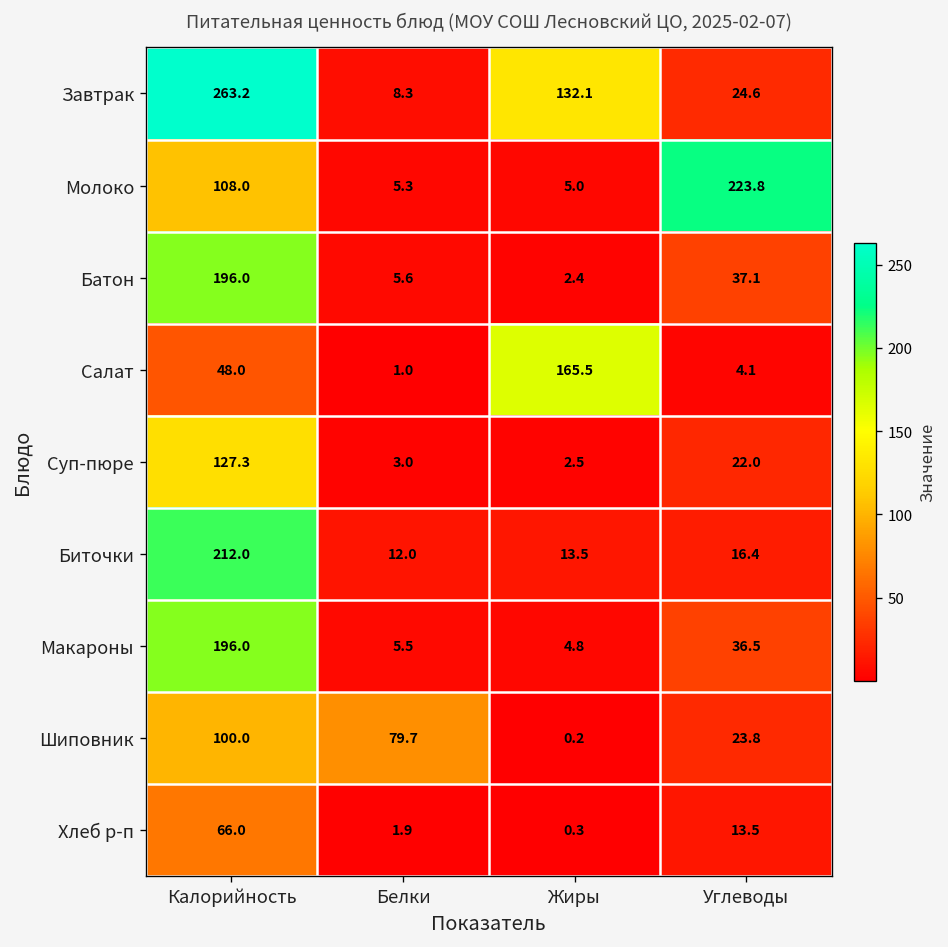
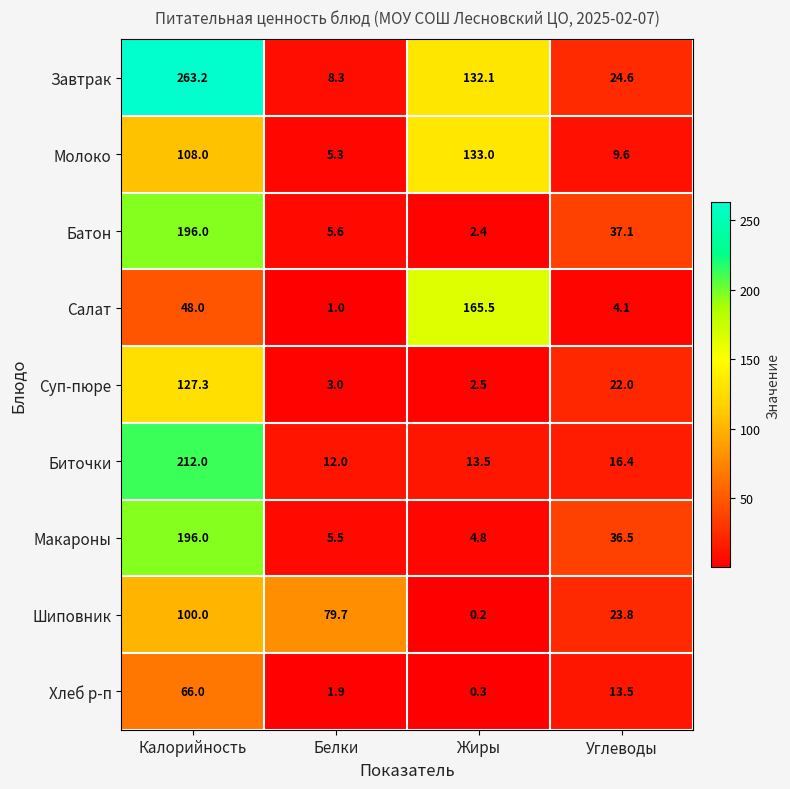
  {
    "Завтрак": {
      "Калорийность": 263.2,
      "Белки": 8.3,
      "Жиры": 132.1,
      "Углеводы": 24.6
    },
    "Молоко": {
      "Калорийность": 108.0,
      "Белки": 5.3,
-     "Жиры": 5.0,
-     "Углеводы": 223.8
+     "Жиры": 133.0,
+     "Углеводы": 9.6
    },
    "Батон": {
      "Калорийность": 196.0,
      "Белки": 5.6,
      "Жиры": 2.4,
      "Углеводы": 37.1
    },
    "Салат": {
      "Калорийность": 48.0,
      "Белки": 1.0,
      "Жиры": 165.5,
      "Углеводы": 4.1
    },
    "Суп-пюре": {
      "Калорийность": 127.3,
      "Белки": 3.0,
      "Жиры": 2.5,
      "Углеводы": 22.0
    },
    "Биточки": {
      "Калорийность": 212.0,
      "Белки": 12.0,
      "Жиры": 13.5,
      "Углеводы": 16.4
    },
    "Макароны": {
      "Калорийность": 196.0,
      "Белки": 5.5,
      "Жиры": 4.8,
      "Углеводы": 36.5
    },
    "Шиповник": {
      "Калорийность": 100.0,
      "Белки": 79.7,
      "Жиры": 0.2,
      "Углеводы": 23.8
    },
    "Хлеб р-п": {
      "Калорийность": 66.0,
      "Белки": 1.9,
      "Жиры": 0.3,
      "Углеводы": 13.5
    }
  }
